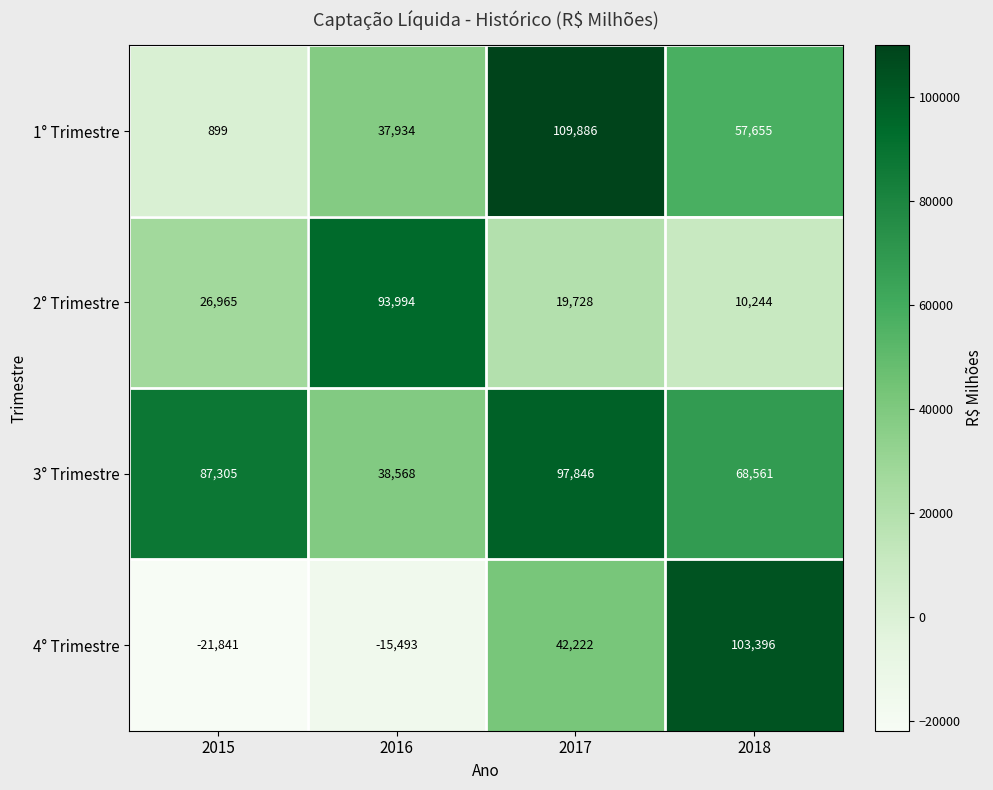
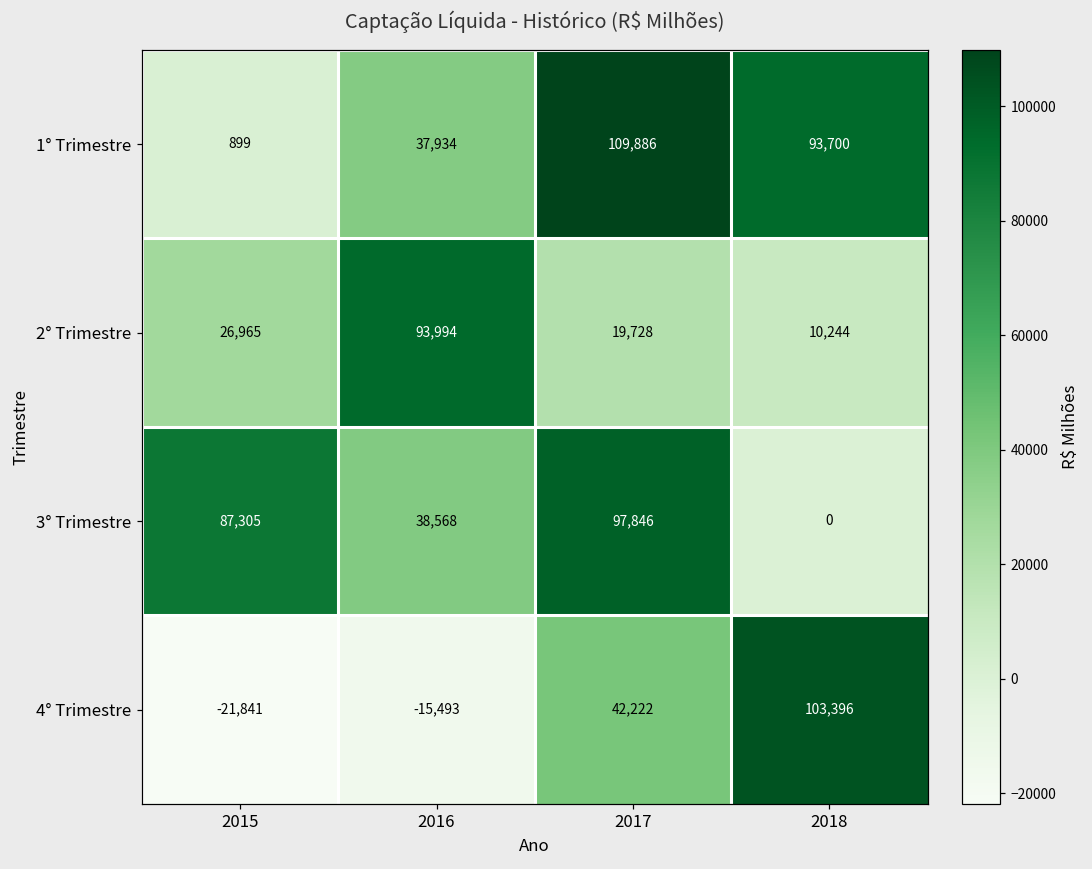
  {
    "1° Trimestre": {
      "2015": "899",
      "2016": "37,934",
      "2017": "109,886",
-     "2018": "57,655"
+     "2018": "93,700"
    },
    "2° Trimestre": {
      "2015": "26,965",
      "2016": "93,994",
      "2017": "19,728",
      "2018": "10,244"
    },
    "3° Trimestre": {
      "2015": "87,305",
      "2016": "38,568",
      "2017": "97,846",
-     "2018": "68,561"
+     "2018": "0"
    },
    "4° Trimestre": {
      "2015": "-21,841",
      "2016": "-15,493",
      "2017": "42,222",
      "2018": "103,396"
    }
  }
